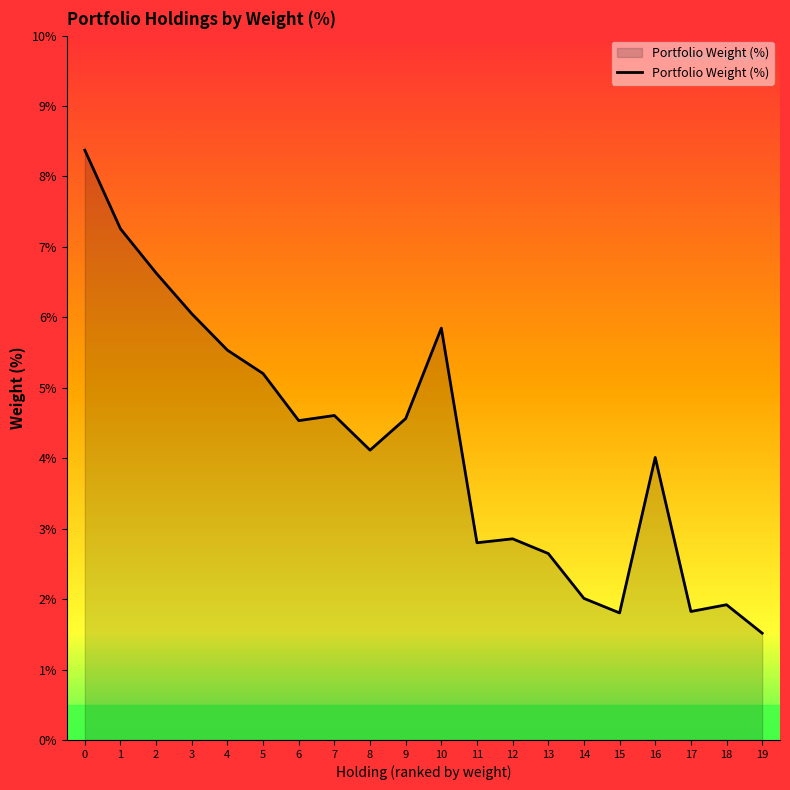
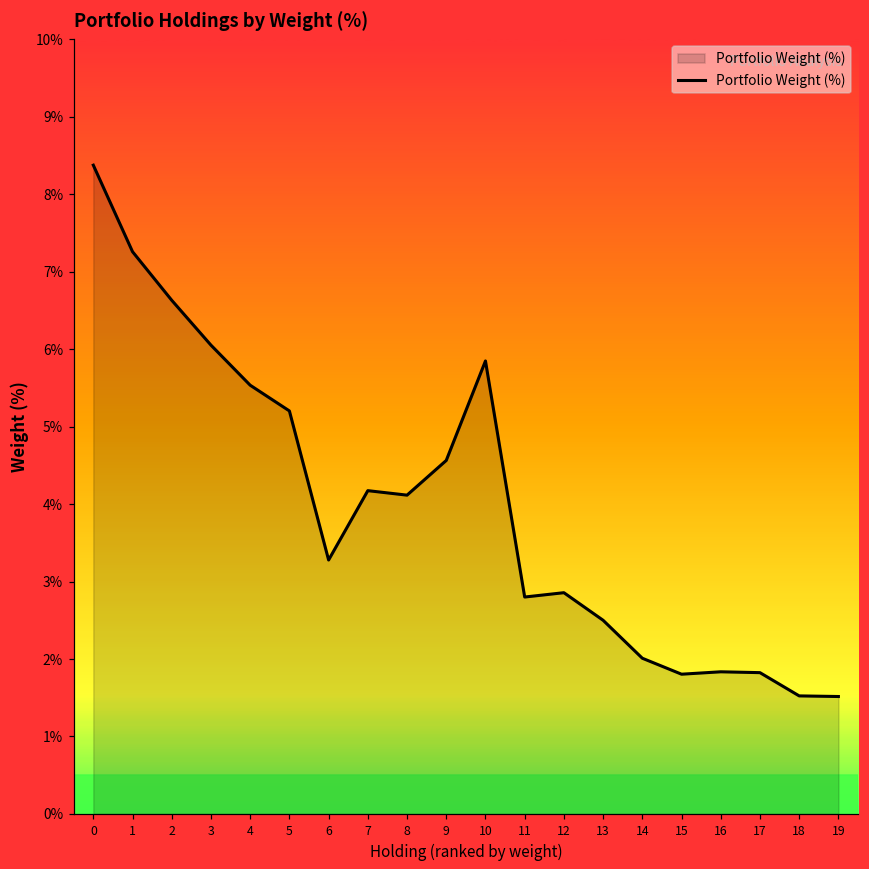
  {
    "0": "8.4%",
    "1": "7.3%",
    "2": "6.6%",
    "3": "6.1%",
    "4": "5.5%",
    "5": "5.2%",
-   "6": "4.5%",
-   "7": "4.6%",
+   "6": "3.3%",
+   "7": "4.2%",
    "8": "4.1%",
    "9": "4.6%",
    "10": "5.8%",
    "11": "2.8%",
    "12": "2.9%",
-   "13": "2.6%",
+   "13": "2.5%",
    "14": "2.0%",
    "15": "1.8%",
-   "16": "4.0%",
+   "16": "1.8%",
    "17": "1.8%",
-   "18": "1.9%",
+   "18": "1.5%",
    "19": "1.5%"
  }
